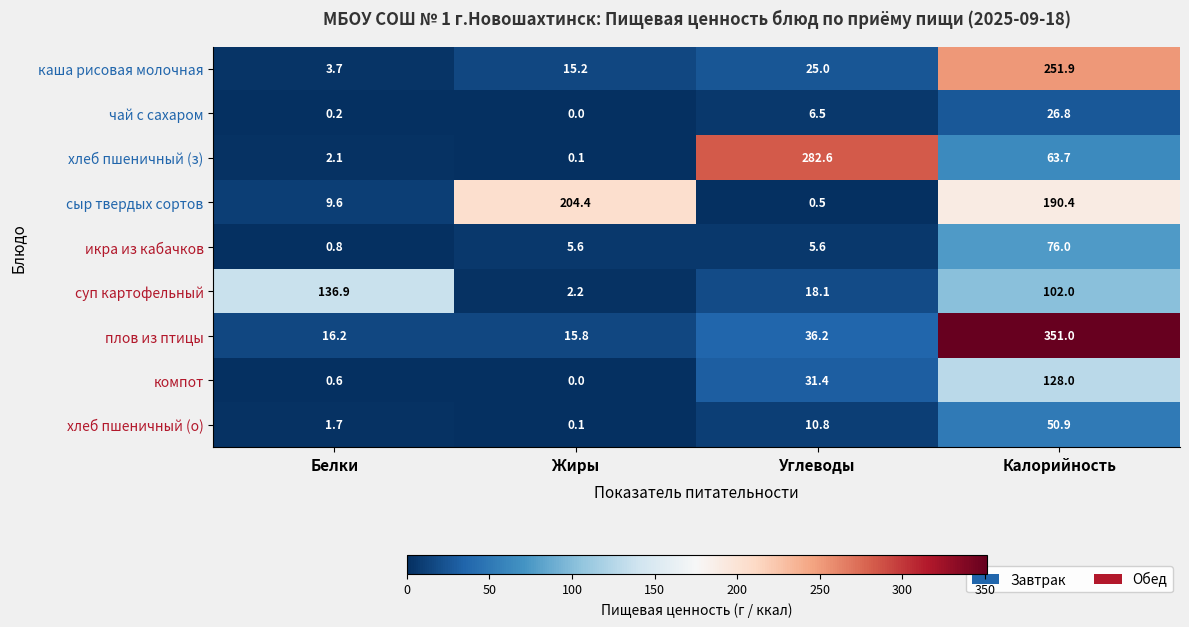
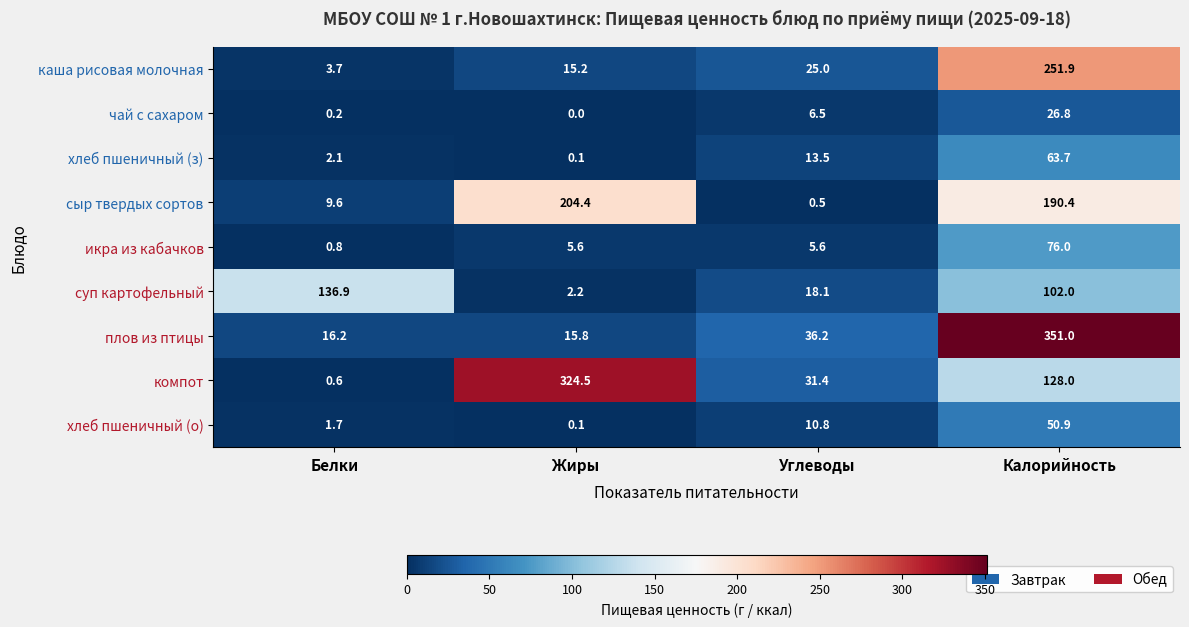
  {
    "каша рисовая молочная": {
      "Белки": 3.7,
      "Жиры": 15.2,
      "Углеводы": 25.0,
      "Калорийность": 251.9
    },
    "чай с сахаром": {
      "Белки": 0.2,
      "Жиры": 0.0,
      "Углеводы": 6.5,
      "Калорийность": 26.8
    },
    "хлеб пшеничный (з)": {
      "Белки": 2.1,
      "Жиры": 0.1,
-     "Углеводы": 282.6,
+     "Углеводы": 13.5,
      "Калорийность": 63.7
    },
    "сыр твердых сортов": {
      "Белки": 9.6,
      "Жиры": 204.4,
      "Углеводы": 0.5,
      "Калорийность": 190.4
    },
    "икра из кабачков": {
      "Белки": 0.8,
      "Жиры": 5.6,
      "Углеводы": 5.6,
      "Калорийность": 76.0
    },
    "суп картофельный": {
      "Белки": 136.9,
      "Жиры": 2.2,
      "Углеводы": 18.1,
      "Калорийность": 102.0
    },
    "плов из птицы": {
      "Белки": 16.2,
      "Жиры": 15.8,
      "Углеводы": 36.2,
      "Калорийность": 351.0
    },
    "компот": {
      "Белки": 0.6,
-     "Жиры": 0.0,
+     "Жиры": 324.5,
      "Углеводы": 31.4,
      "Калорийность": 128.0
    },
    "хлеб пшеничный (о)": {
      "Белки": 1.7,
      "Жиры": 0.1,
      "Углеводы": 10.8,
      "Калорийность": 50.9
    }
  }
